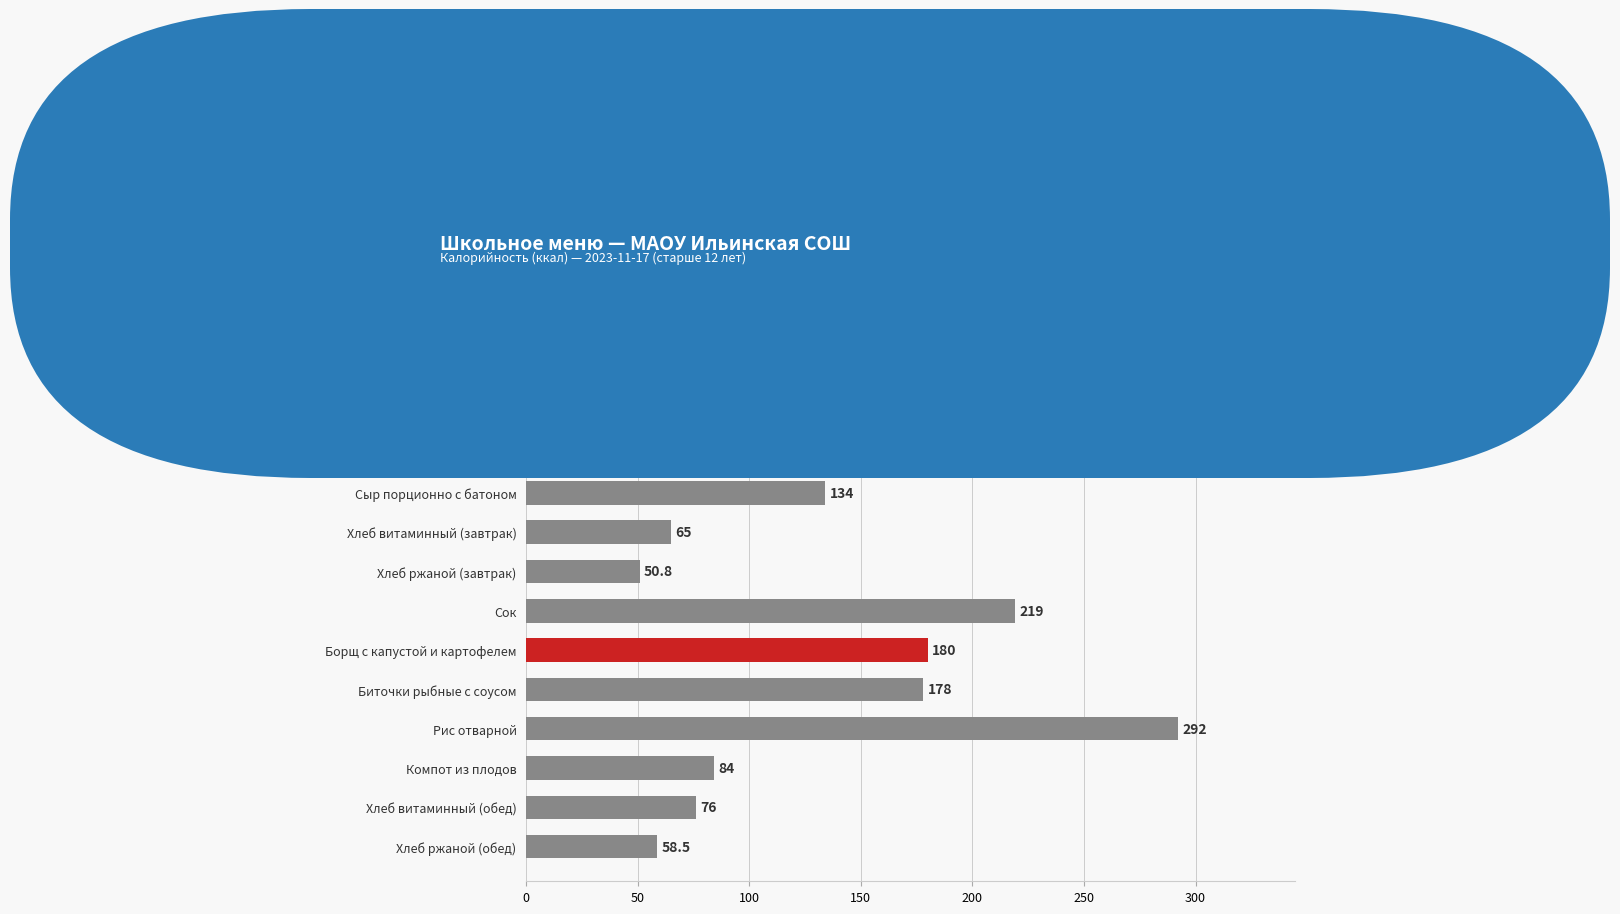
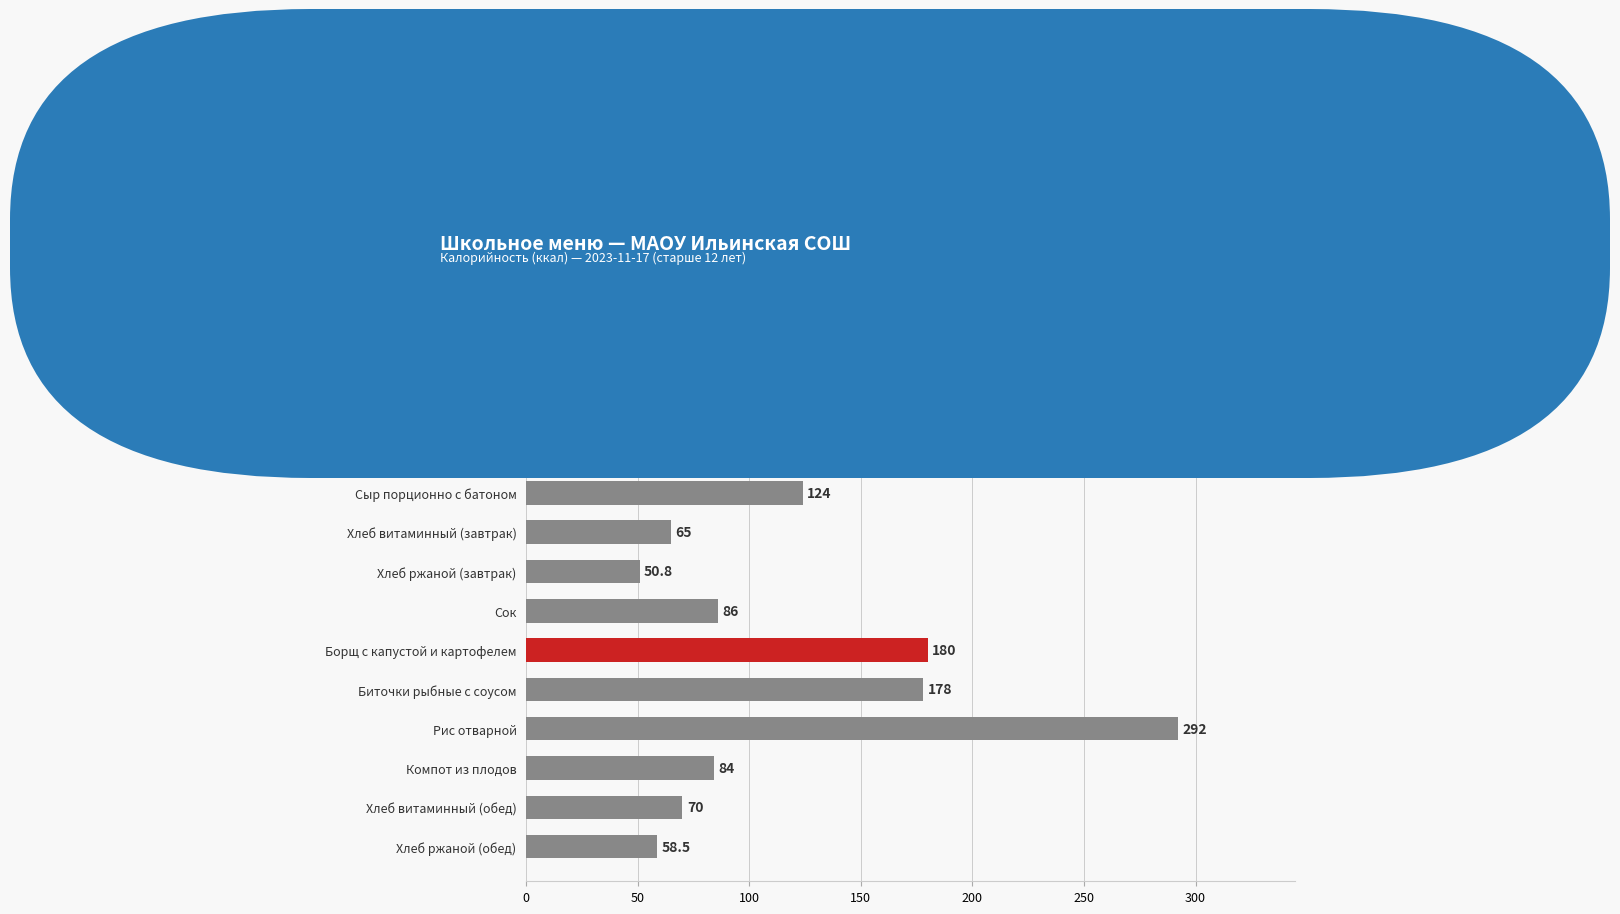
  {
-   "Сыр порционно с батоном": 134,
+   "Сыр порционно с батоном": 124,
    "Хлеб витаминный (завтрак)": 65,
    "Хлеб ржаной (завтрак)": 50.8,
-   "Сок": 219,
+   "Сок": 86,
    "Борщ с капустой и картофелем": 180,
    "Биточки рыбные с соусом": 178,
    "Рис отварной": 292,
    "Компот из плодов": 84,
-   "Хлеб витаминный (обед)": 76,
+   "Хлеб витаминный (обед)": 70,
    "Хлеб ржаной (обед)": 58.5
  }
